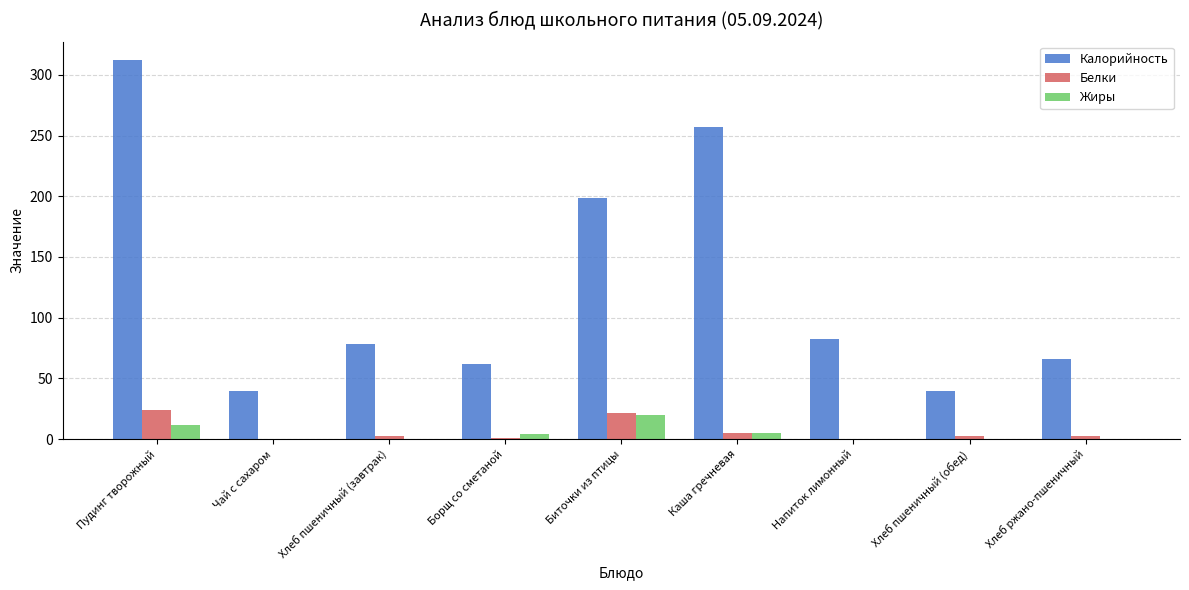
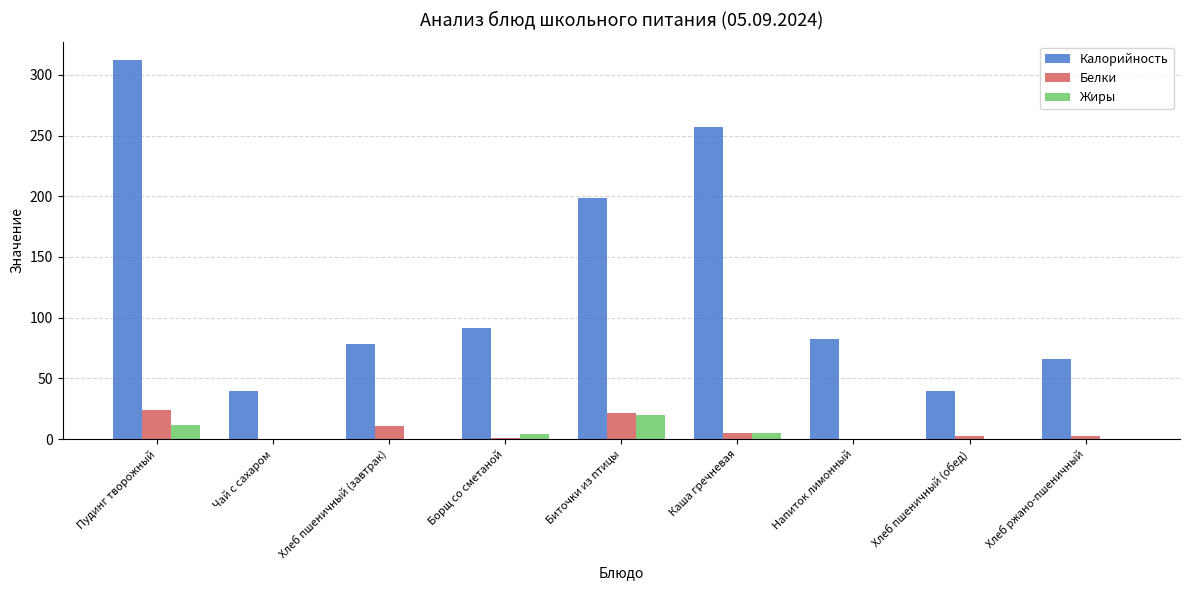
  {
    "Калорийность": {
      "Пудинг творожный": 312,
      "Чай с сахаром": 40,
      "Хлеб пшеничный (завтрак)": 78,
-     "Борщ со сметаной": 62,
+     "Борщ со сметаной": 91,
      "Биточки из птицы": 199,
      "Каша гречневая": 257,
      "Напиток лимонный": 82,
      "Хлеб пшеничный (обед)": 40,
      "Хлеб ржано-пшеничный": 66
    },
    "Белки": {
      "Пудинг творожный": 24,
      "Чай с сахаром": 0,
-     "Хлеб пшеничный (завтрак)": 2,
+     "Хлеб пшеничный (завтрак)": 10,
      "Биточки из птицы": 22,
      "Каша гречневая": 5,
      "Хлеб пшеничный (обед)": 2,
      "Хлеб ржано-пшеничный": 2
    },
    "Жиры": {
      "Пудинг творожный": 12,
      "Чай с сахаром": 0,
      "Борщ со сметаной": 4,
      "Биточки из птицы": 20,
      "Каша гречневая": 5
    }
  }
